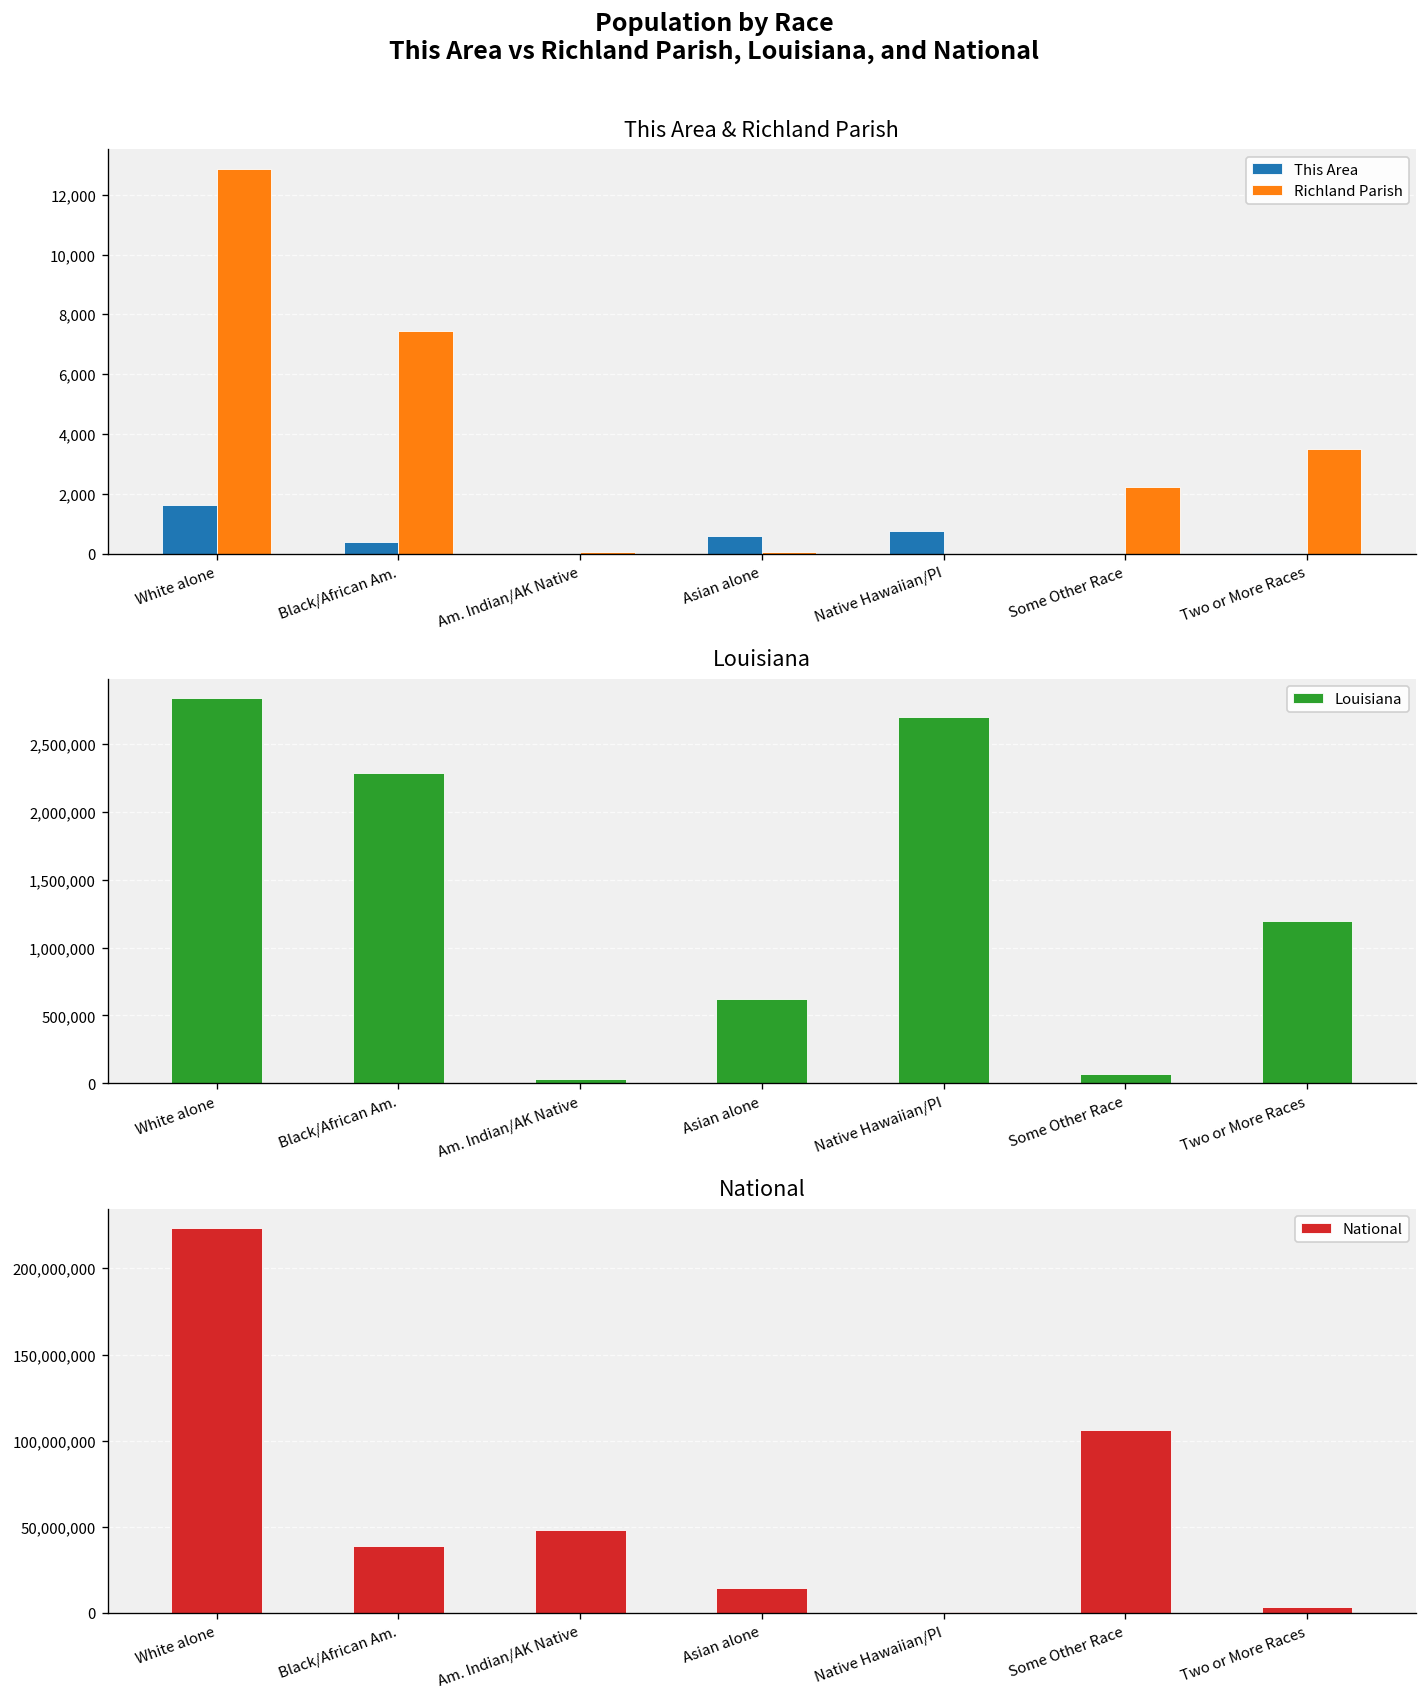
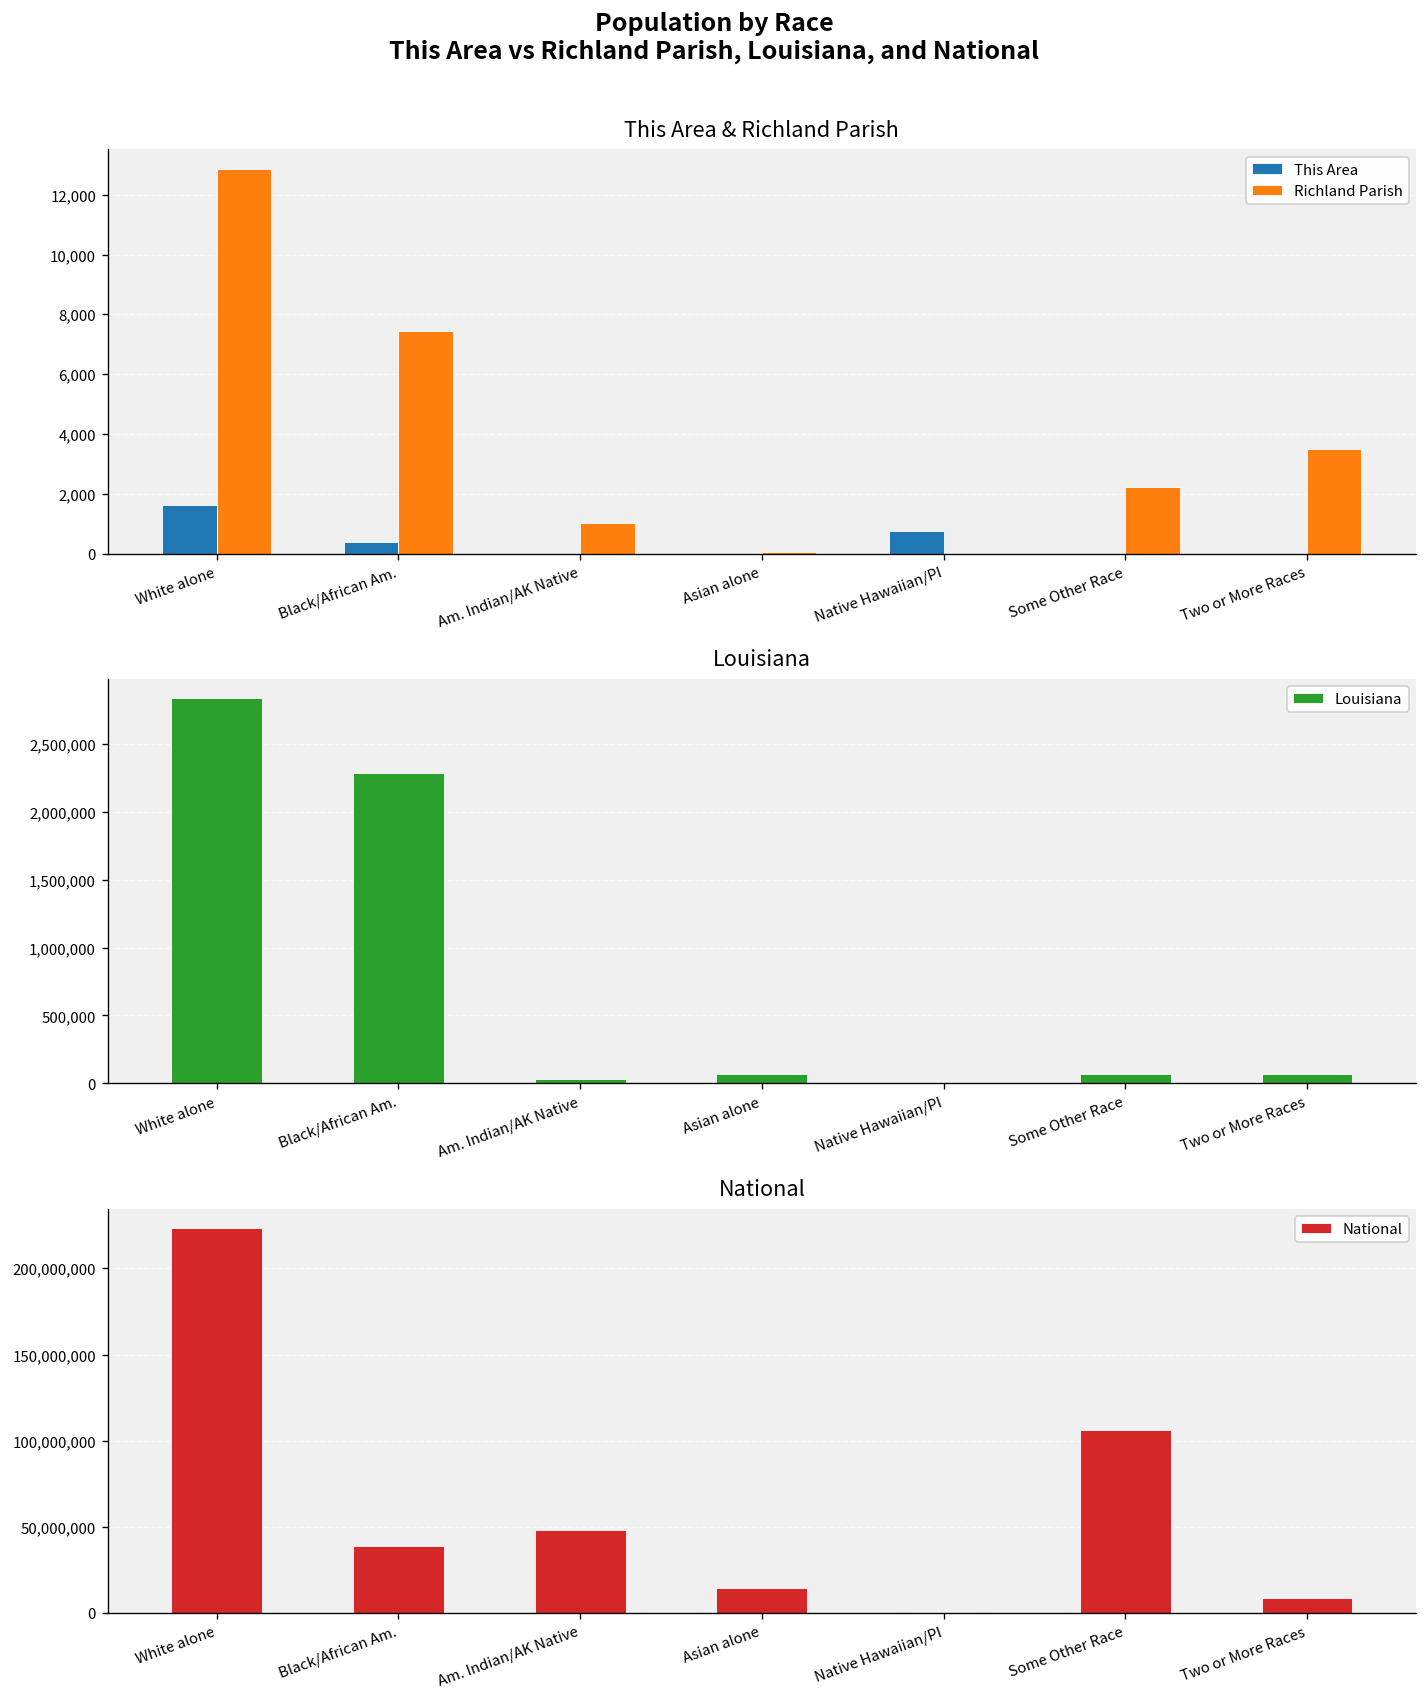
  {
    "This Area & Richland Parish": {
      "This Area": {
        "White alone": "1,600",
        "Black/African Am.": "400",
-       "Asian alone": "600",
+       "Asian alone": "0",
        "Native Hawaiian/PI": "800"
      },
      "Richland Parish": {
        "White alone": "12,900",
        "Black/African Am.": "7,500",
-       "Am. Indian/AK Native": "100",
+       "Am. Indian/AK Native": "1,000",
        "Some Other Race": "2,200",
        "Two or More Races": "3,500"
      }
    },
    "Louisiana": {
      "White alone": "2,840,000",
      "Black/African Am.": "2,280,000",
      "Am. Indian/AK Native": "30,000",
-     "Asian alone": "620,000",
-     "Native Hawaiian/PI": "2,690,000",
+     "Asian alone": "70,000",
+     "Native Hawaiian/PI": "0",
      "Some Other Race": "70,000",
-     "Two or More Races": "1,200,000"
+     "Two or More Races": "70,000"
    },
    "National": {
      "White alone": "224,000,000",
      "Black/African Am.": "39,000,000",
      "Am. Indian/AK Native": "48,000,000",
      "Asian alone": "15,000,000",
      "Some Other Race": "106,000,000",
-     "Two or More Races": "3,000,000"
+     "Two or More Races": "9,000,000"
    }
  }
